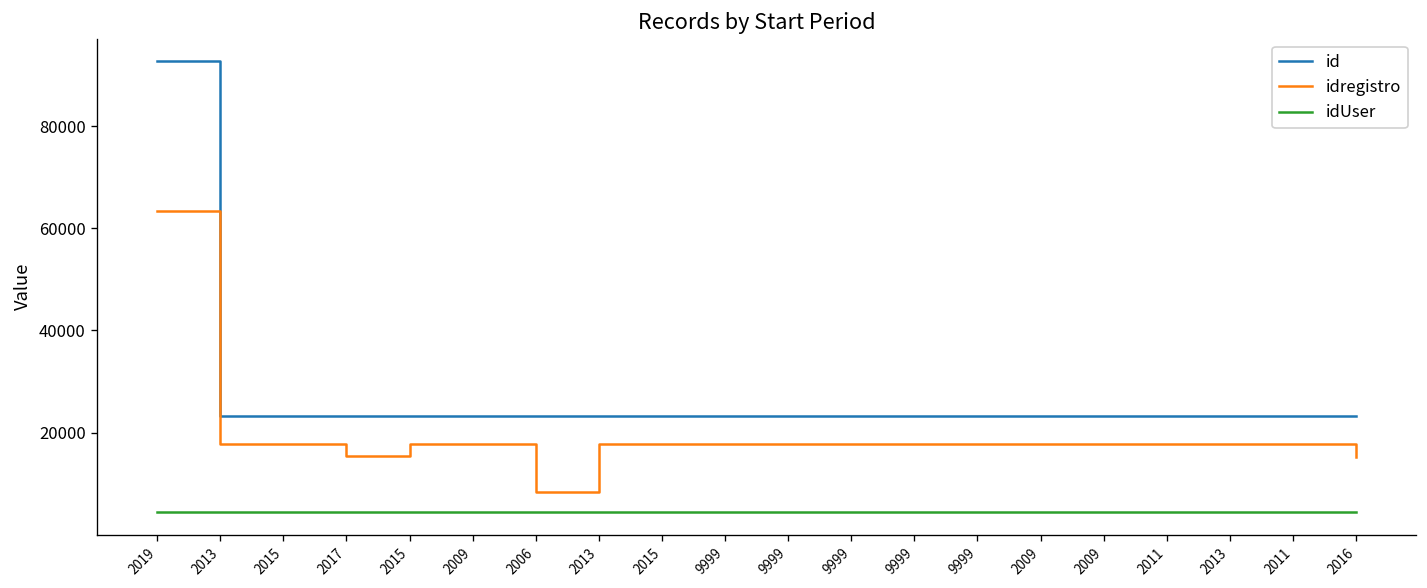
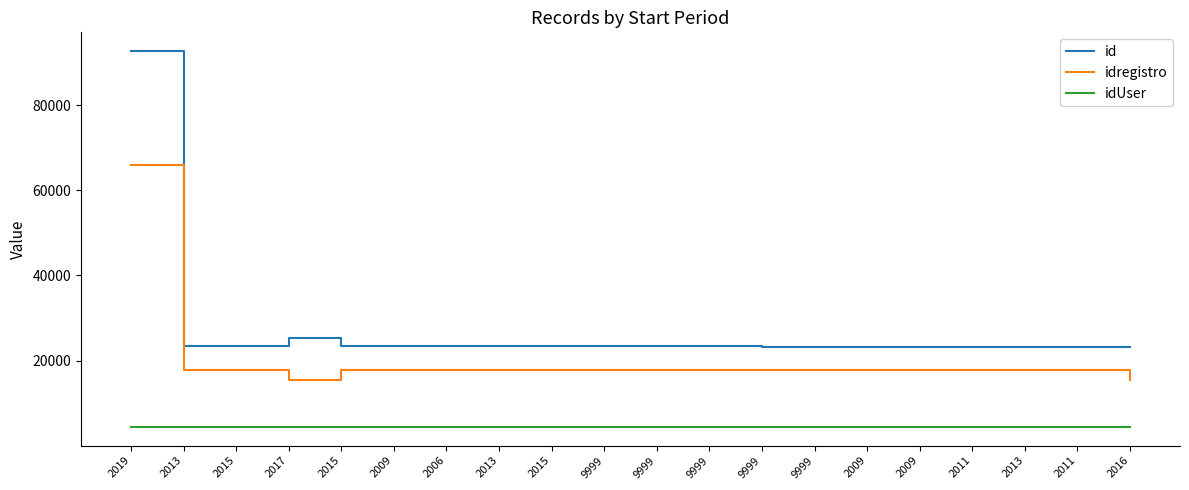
  {
    "id": {
      "2019": 93000,
-     "2017": 23000,
+     "2017": 25000,
      "2006": 23000,
      "2016": 23000
    },
    "idregistro": {
-     "2019": 63000,
+     "2019": 66000,
      "2017": 15000,
-     "2006": 8000,
+     "2006": 18000,
      "2016": 15000
    },
    "idUser": {
      "2019": 4000,
      "2017": 4000,
      "2006": 4000,
      "2016": 4000
    }
  }
